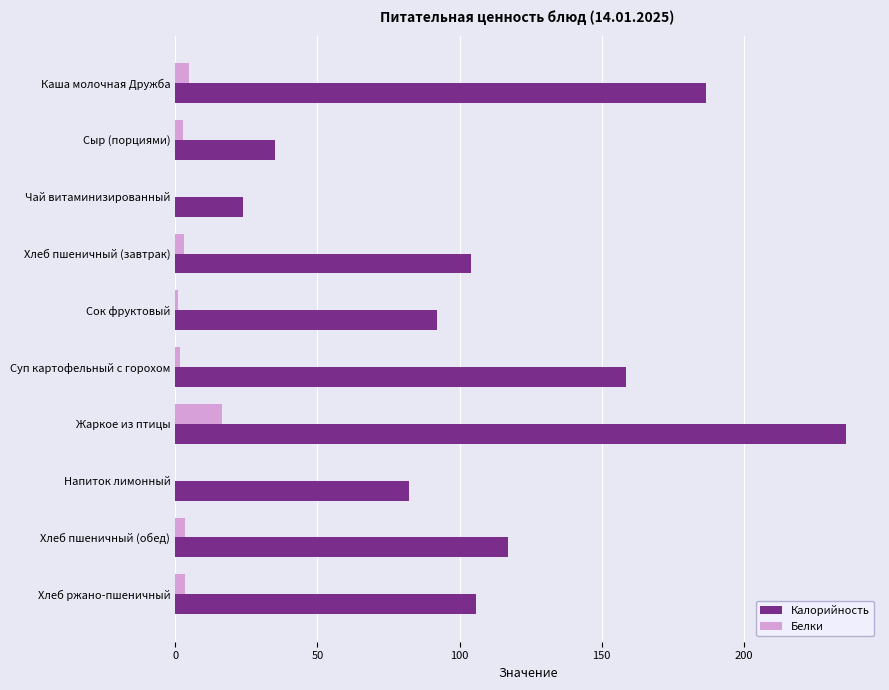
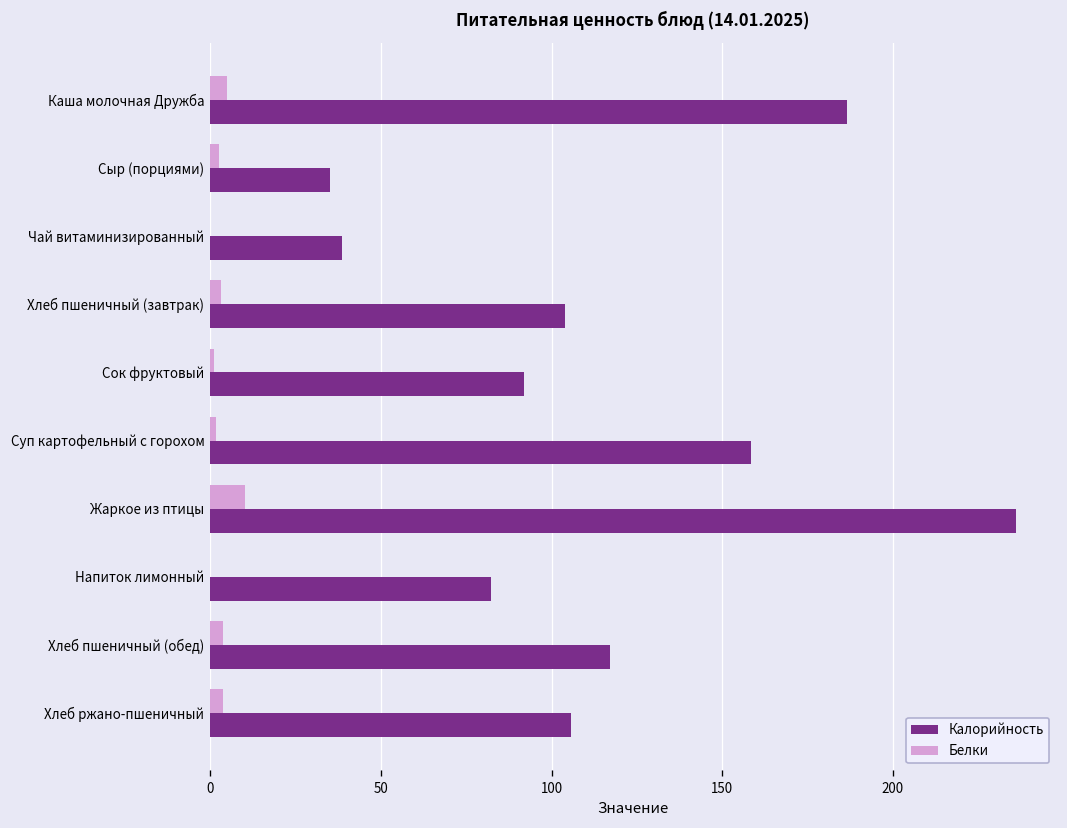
  {
    "Калорийность": {
      "Каша молочная Дружба": 187,
      "Сыр (порциями)": 35,
-     "Чай витаминизированный": 24,
+     "Чай витаминизированный": 39,
      "Хлеб пшеничный (завтрак)": 104,
      "Сок фруктовый": 92,
      "Суп картофельный с горохом": 159,
      "Жаркое из птицы": 236,
      "Напиток лимонный": 82,
      "Хлеб пшеничный (обед)": 117,
      "Хлеб ржано-пшеничный": 106
    },
    "Белки": {
      "Каша молочная Дружба": 5,
      "Сыр (порциями)": 3,
      "Чай витаминизированный": 0,
      "Хлеб пшеничный (завтрак)": 3,
      "Сок фруктовый": 1,
      "Суп картофельный с горохом": 2,
-     "Жаркое из птицы": 17,
+     "Жаркое из птицы": 10,
      "Хлеб пшеничный (обед)": 4,
      "Хлеб ржано-пшеничный": 4
    }
  }
